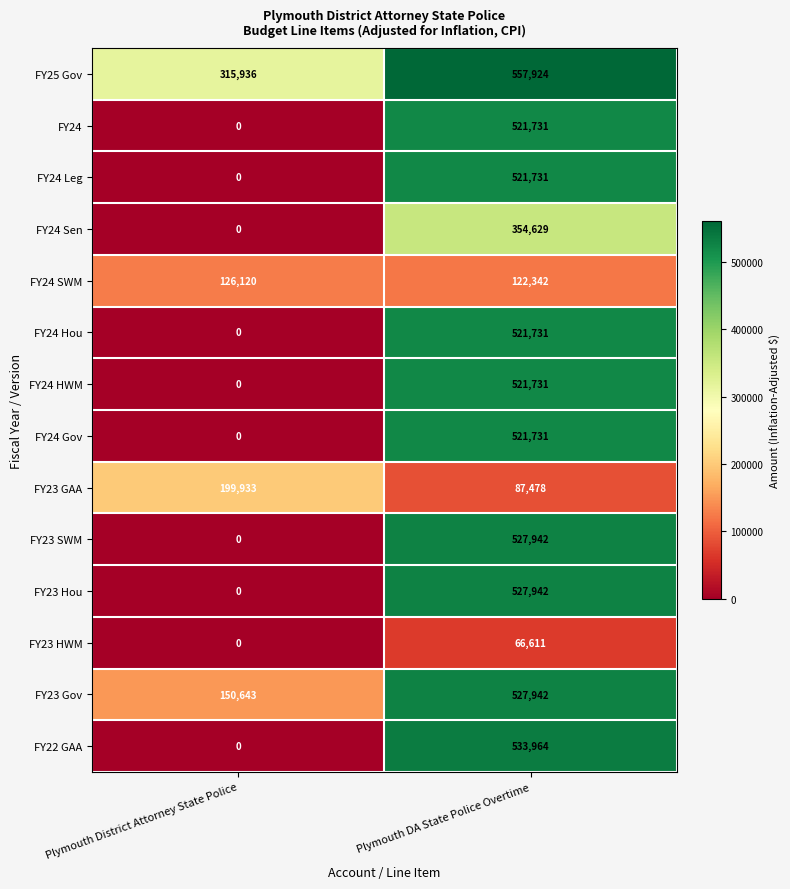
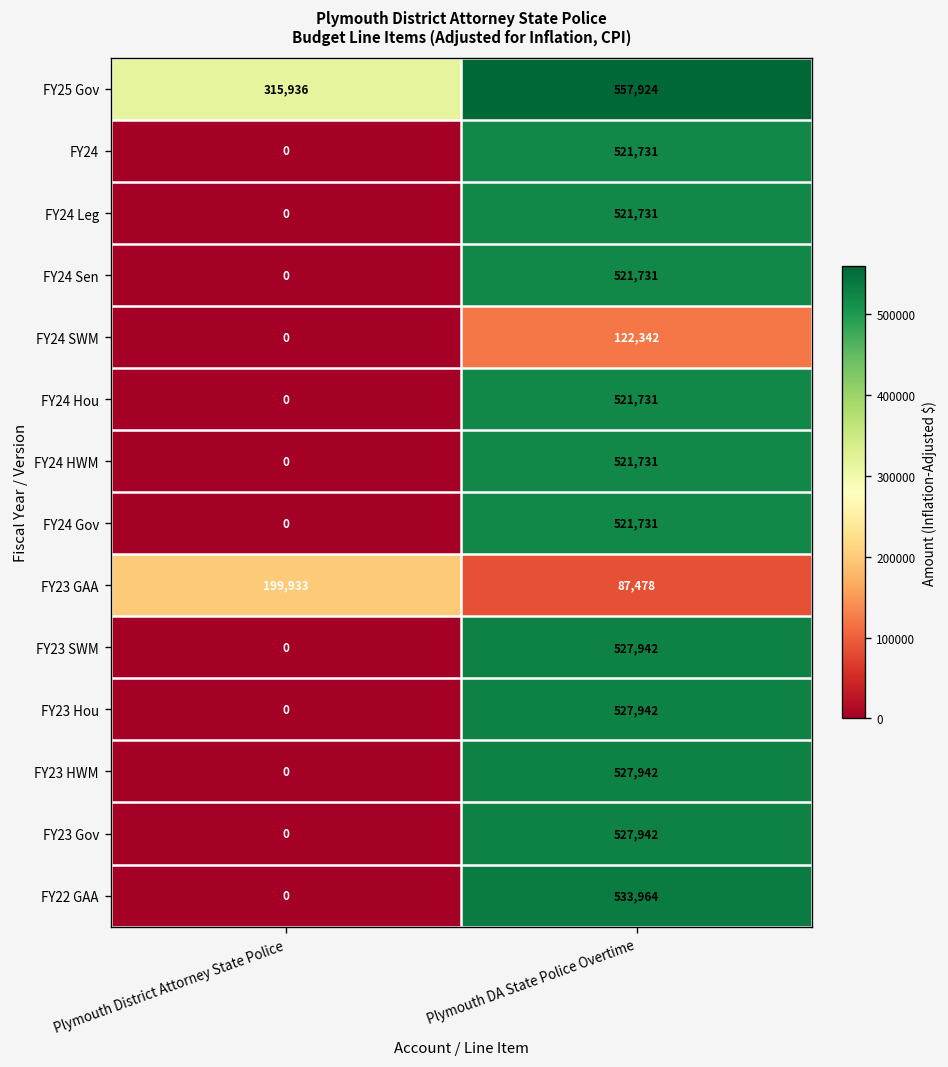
  {
    "FY25 Gov": {
      "Plymouth District Attorney State Police": "315,936",
      "Plymouth DA State Police Overtime": "557,924"
    },
    "FY24": {
      "Plymouth District Attorney State Police": "0",
      "Plymouth DA State Police Overtime": "521,731"
    },
    "FY24 Leg": {
      "Plymouth District Attorney State Police": "0",
      "Plymouth DA State Police Overtime": "521,731"
    },
    "FY24 Sen": {
      "Plymouth District Attorney State Police": "0",
-     "Plymouth DA State Police Overtime": "354,629"
+     "Plymouth DA State Police Overtime": "521,731"
    },
    "FY24 SWM": {
-     "Plymouth District Attorney State Police": "126,120",
+     "Plymouth District Attorney State Police": "0",
      "Plymouth DA State Police Overtime": "122,342"
    },
    "FY24 Hou": {
      "Plymouth District Attorney State Police": "0",
      "Plymouth DA State Police Overtime": "521,731"
    },
    "FY24 HWM": {
      "Plymouth District Attorney State Police": "0",
      "Plymouth DA State Police Overtime": "521,731"
    },
    "FY24 Gov": {
      "Plymouth District Attorney State Police": "0",
      "Plymouth DA State Police Overtime": "521,731"
    },
    "FY23 GAA": {
      "Plymouth District Attorney State Police": "199,933",
      "Plymouth DA State Police Overtime": "87,478"
    },
    "FY23 SWM": {
      "Plymouth District Attorney State Police": "0",
      "Plymouth DA State Police Overtime": "527,942"
    },
    "FY23 Hou": {
      "Plymouth District Attorney State Police": "0",
      "Plymouth DA State Police Overtime": "527,942"
    },
    "FY23 HWM": {
      "Plymouth District Attorney State Police": "0",
-     "Plymouth DA State Police Overtime": "66,611"
+     "Plymouth DA State Police Overtime": "527,942"
    },
    "FY23 Gov": {
-     "Plymouth District Attorney State Police": "150,643",
+     "Plymouth District Attorney State Police": "0",
      "Plymouth DA State Police Overtime": "527,942"
    },
    "FY22 GAA": {
      "Plymouth District Attorney State Police": "0",
      "Plymouth DA State Police Overtime": "533,964"
    }
  }
